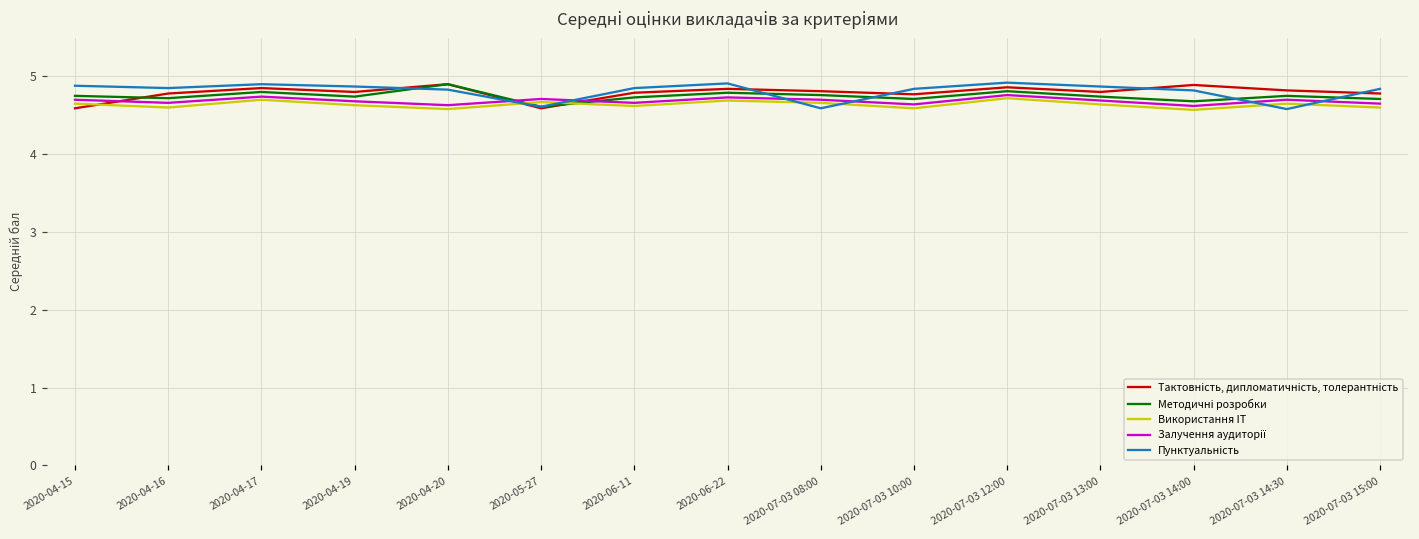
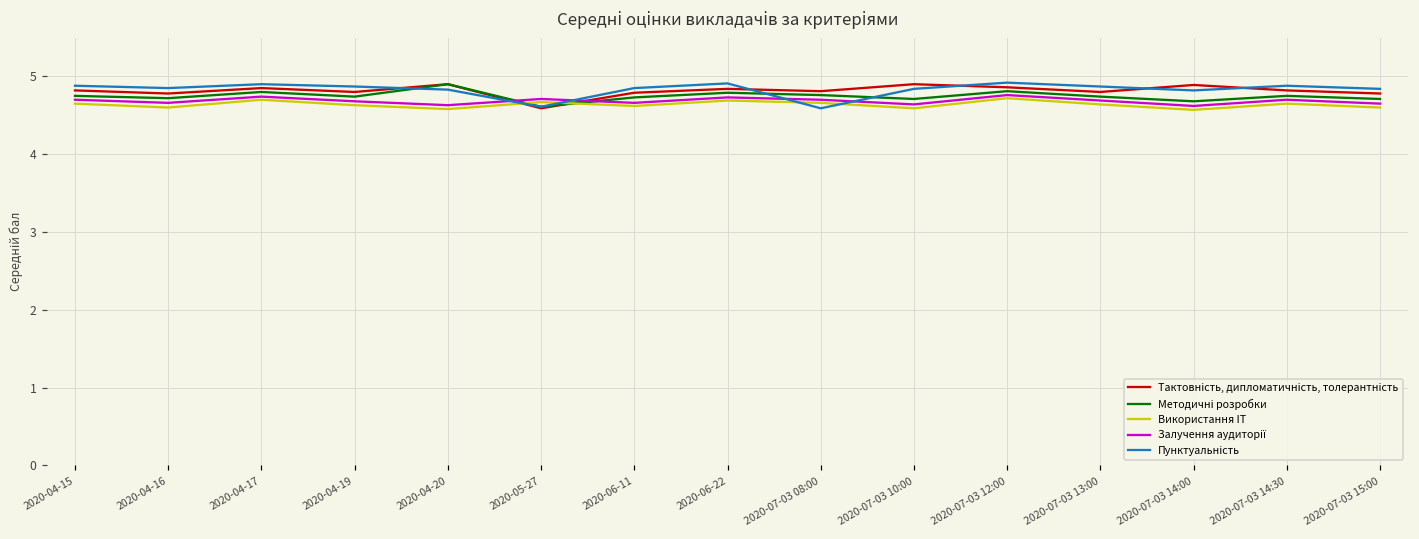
  {
    "Тактовність, дипломатичність, толерантність": {
-     "2020-04-15": 4.6,
+     "2020-04-15": 4.8,
      "2020-04-16": 4.8,
      "2020-04-17": 4.9,
      "2020-04-19": 4.8,
      "2020-06-11": 4.8,
      "2020-06-22": 4.8,
      "2020-07-03 08:00": 4.8,
-     "2020-07-03 10:00": 4.8,
+     "2020-07-03 10:00": 4.9,
      "2020-07-03 12:00": 4.9,
      "2020-07-03 13:00": 4.8,
      "2020-07-03 14:00": 4.9,
      "2020-07-03 14:30": 4.8,
      "2020-07-03 15:00": 4.8
    },
    "Методичні розробки": {
      "2020-04-15": 4.8,
      "2020-04-16": 4.7,
      "2020-04-17": 4.8,
      "2020-04-19": 4.7,
      "2020-06-11": 4.7,
      "2020-06-22": 4.8,
      "2020-07-03 08:00": 4.8,
      "2020-07-03 10:00": 4.7,
      "2020-07-03 12:00": 4.8,
      "2020-07-03 13:00": 4.7,
      "2020-07-03 14:00": 4.7,
      "2020-07-03 14:30": 4.8,
      "2020-07-03 15:00": 4.7
    },
    "Використання ІТ": {
      "2020-04-15": 4.7,
      "2020-04-16": 4.6,
      "2020-04-17": 4.7,
      "2020-04-19": 4.6,
      "2020-04-20": 4.6,
      "2020-05-27": 4.7,
      "2020-06-11": 4.6,
      "2020-06-22": 4.7,
      "2020-07-03 08:00": 4.7,
      "2020-07-03 10:00": 4.6,
      "2020-07-03 12:00": 4.7,
      "2020-07-03 13:00": 4.6,
      "2020-07-03 14:00": 4.6,
      "2020-07-03 14:30": 4.7,
      "2020-07-03 15:00": 4.6
    },
    "Залучення аудиторії": {
      "2020-04-15": 4.7,
      "2020-04-16": 4.7,
      "2020-04-17": 4.7,
      "2020-04-19": 4.7,
      "2020-04-20": 4.6,
      "2020-05-27": 4.7,
      "2020-06-11": 4.7,
      "2020-06-22": 4.7,
      "2020-07-03 08:00": 4.7,
      "2020-07-03 10:00": 4.6,
      "2020-07-03 12:00": 4.8,
      "2020-07-03 13:00": 4.7,
      "2020-07-03 14:00": 4.6,
      "2020-07-03 14:30": 4.7,
      "2020-07-03 15:00": 4.7
    },
    "Пунктуальність": {
      "2020-04-15": 4.9,
      "2020-04-16": 4.9,
      "2020-04-17": 4.9,
      "2020-04-19": 4.9,
      "2020-04-20": 4.8,
      "2020-06-11": 4.9,
      "2020-06-22": 4.9,
      "2020-07-03 08:00": 4.6,
      "2020-07-03 10:00": 4.8,
      "2020-07-03 12:00": 4.9,
      "2020-07-03 13:00": 4.9,
      "2020-07-03 14:00": 4.8,
-     "2020-07-03 14:30": 4.6,
+     "2020-07-03 14:30": 4.9,
      "2020-07-03 15:00": 4.8
    }
  }
